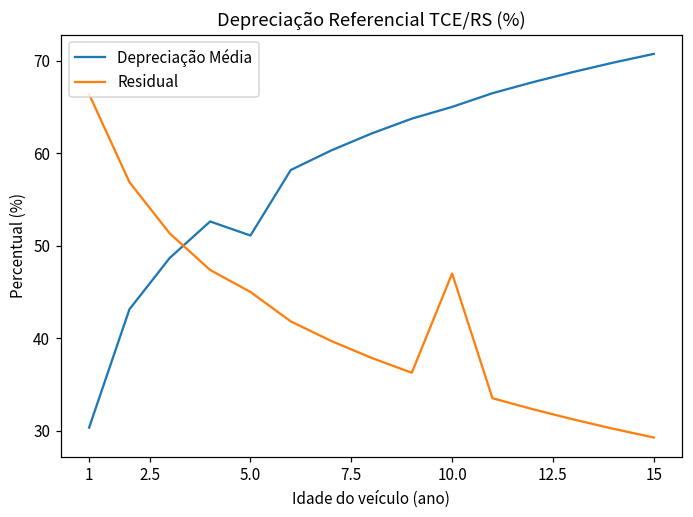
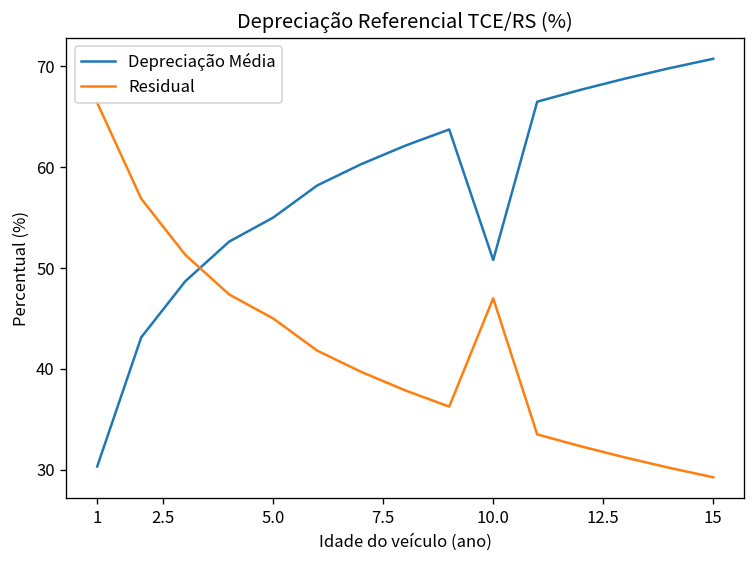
  {
    "Depreciação Média": {
      "1": 30,
-     "5.0": 51,
-     "10.0": 65,
+     "5.0": 55,
+     "10.0": 51,
      "15": 71
    },
    "Residual": {
      "5.0": 45,
      "10.0": 47,
      "15": 29
    }
  }
